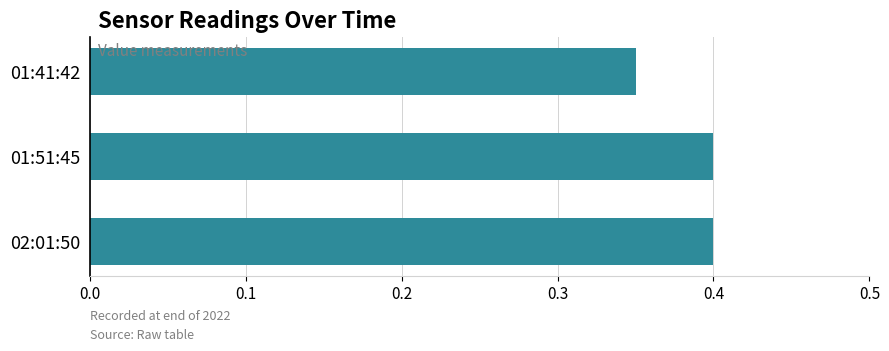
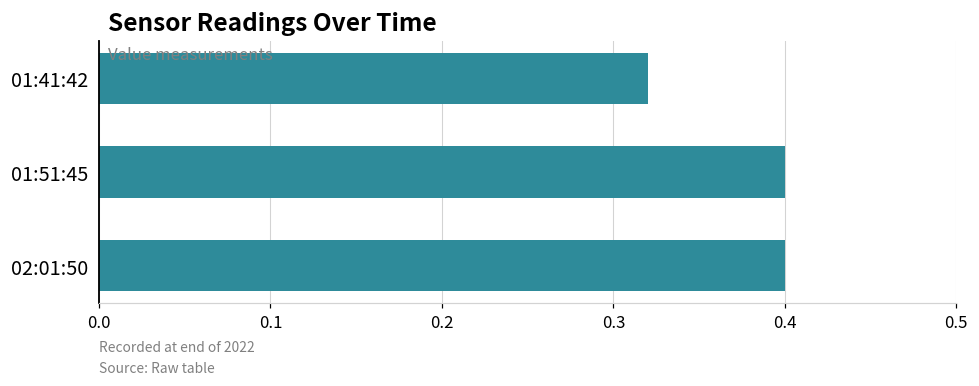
  {
-   "01:41:42": 0.35,
+   "01:41:42": 0.32,
    "01:51:45": 0.40,
    "02:01:50": 0.40
  }
